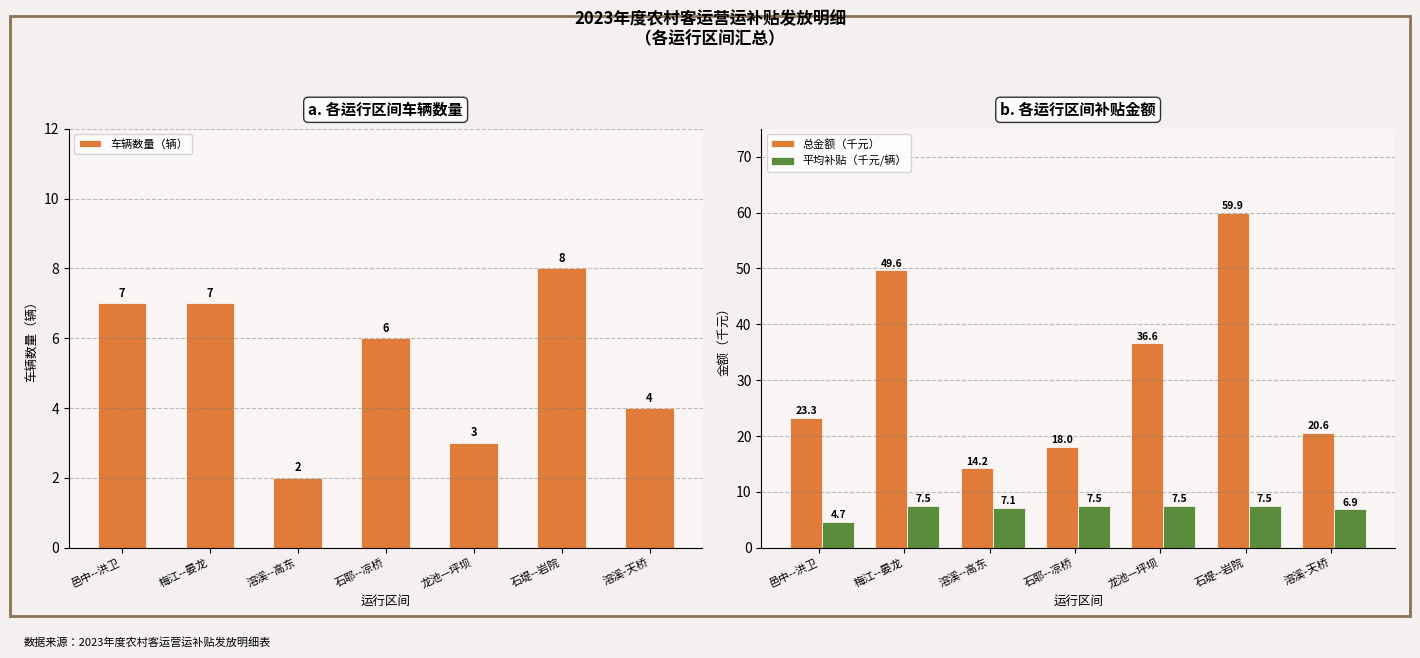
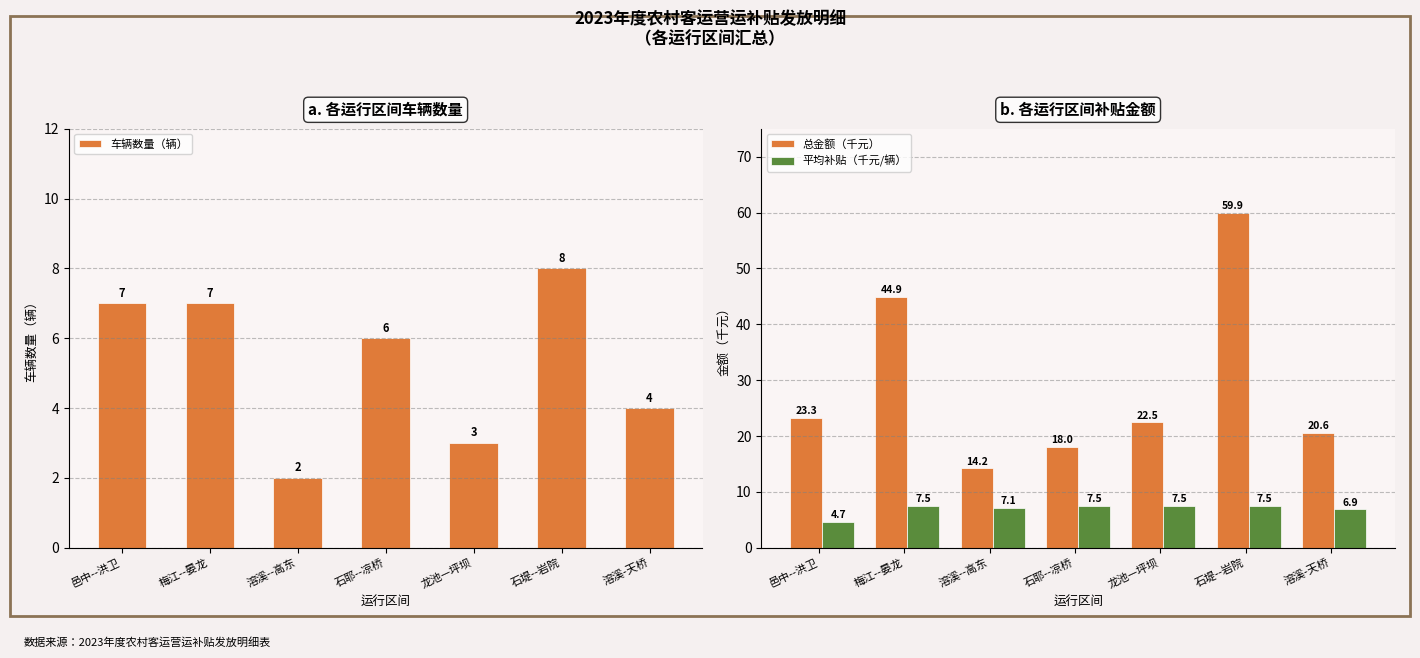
  {
    "a. 各运行区间车辆数量": {
      "邑中--洪卫": 7,
      "梅江--晏龙": 7,
      "溶溪--高东": 2,
      "石耶--凉桥": 6,
      "龙池—坪坝": 3,
      "石堤--岩院": 8,
      "溶溪-天桥": 4
    },
    "b. 各运行区间补贴金额": {
      "总金额（千元）": {
        "邑中--洪卫": 23.3,
-       "梅江--晏龙": 49.6,
+       "梅江--晏龙": 44.9,
        "溶溪--高东": 14.2,
        "石耶--凉桥": 18.0,
-       "龙池—坪坝": 36.6,
+       "龙池—坪坝": 22.5,
        "石堤--岩院": 59.9,
        "溶溪-天桥": 20.6
      },
      "平均补贴（千元/辆）": {
        "邑中--洪卫": 4.7,
        "梅江--晏龙": 7.5,
        "溶溪--高东": 7.1,
        "石耶--凉桥": 7.5,
        "龙池—坪坝": 7.5,
        "石堤--岩院": 7.5,
        "溶溪-天桥": 6.9
      }
    }
  }
